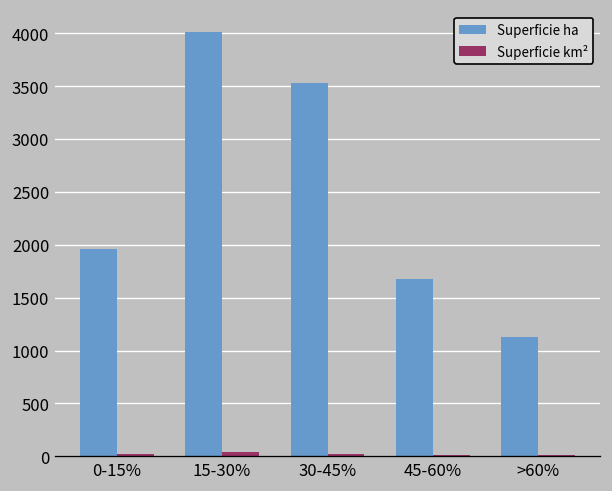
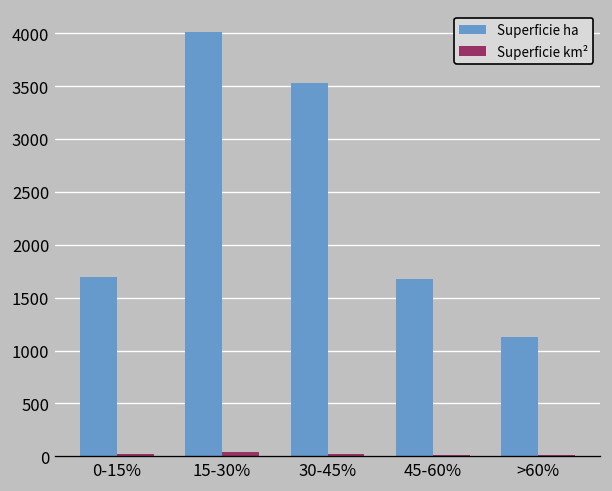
  {
    "Superficie ha": {
-     "0-15%": 2000,
+     "0-15%": 1700,
      "15-30%": 4000,
      "30-45%": 3500,
      "45-60%": 1700,
      ">60%": 1100
    },
    "Superficie km²": {
      "15-30%": 0
    }
  }
